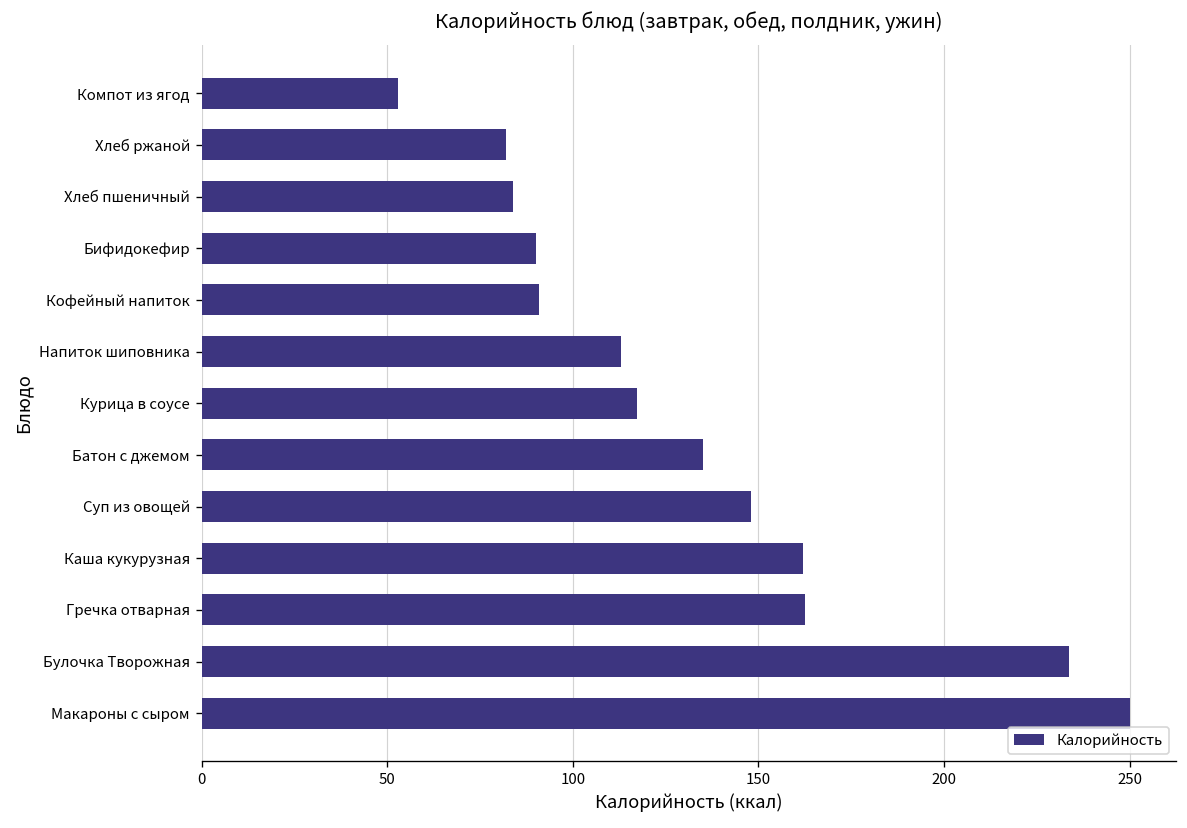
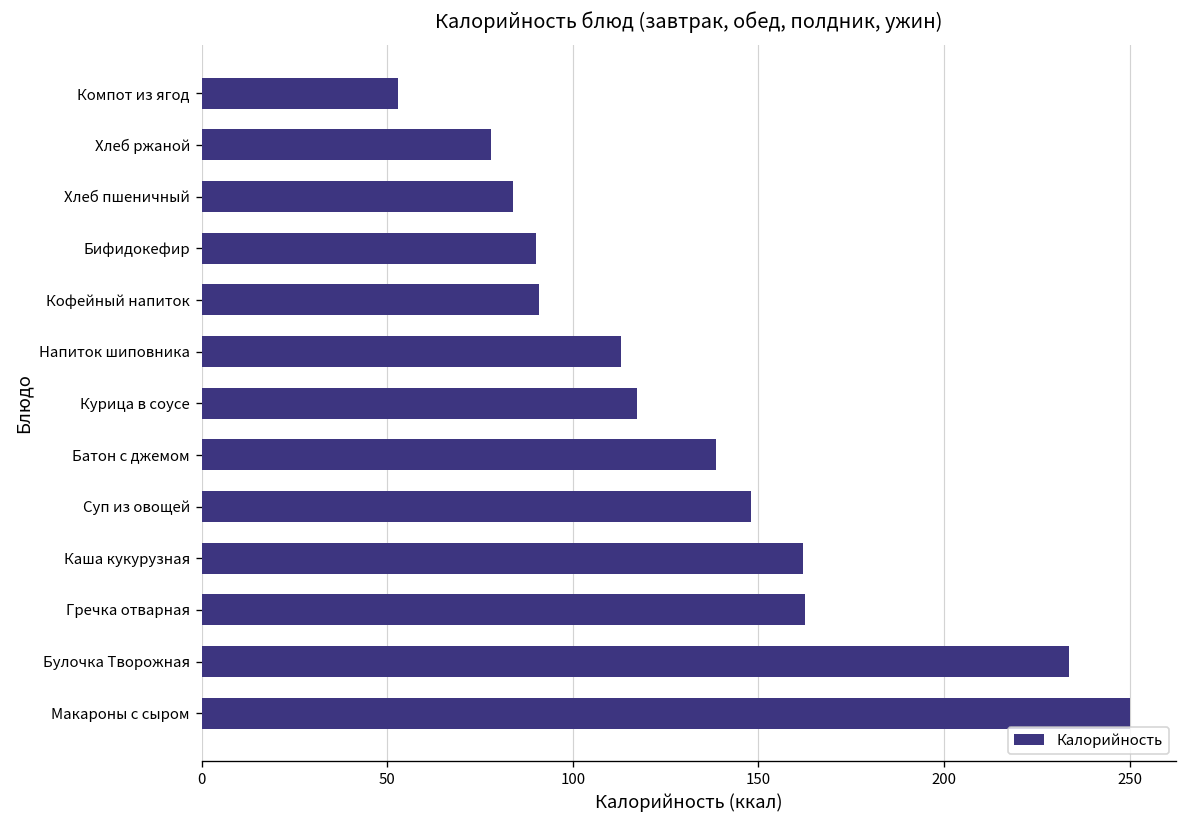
  {
    "Компот из ягод": 53,
-   "Хлеб ржаной": 82,
+   "Хлеб ржаной": 78,
    "Хлеб пшеничный": 84,
    "Бифидокефир": 90,
    "Кофейный напиток": 91,
    "Напиток шиповника": 113,
    "Курица в соусе": 117,
-   "Батон с джемом": 135,
+   "Батон с джемом": 139,
    "Суп из овощей": 148,
    "Каша кукурузная": 162,
    "Гречка отварная": 163,
    "Булочка Творожная": 234,
    "Макароны с сыром": 250
  }
